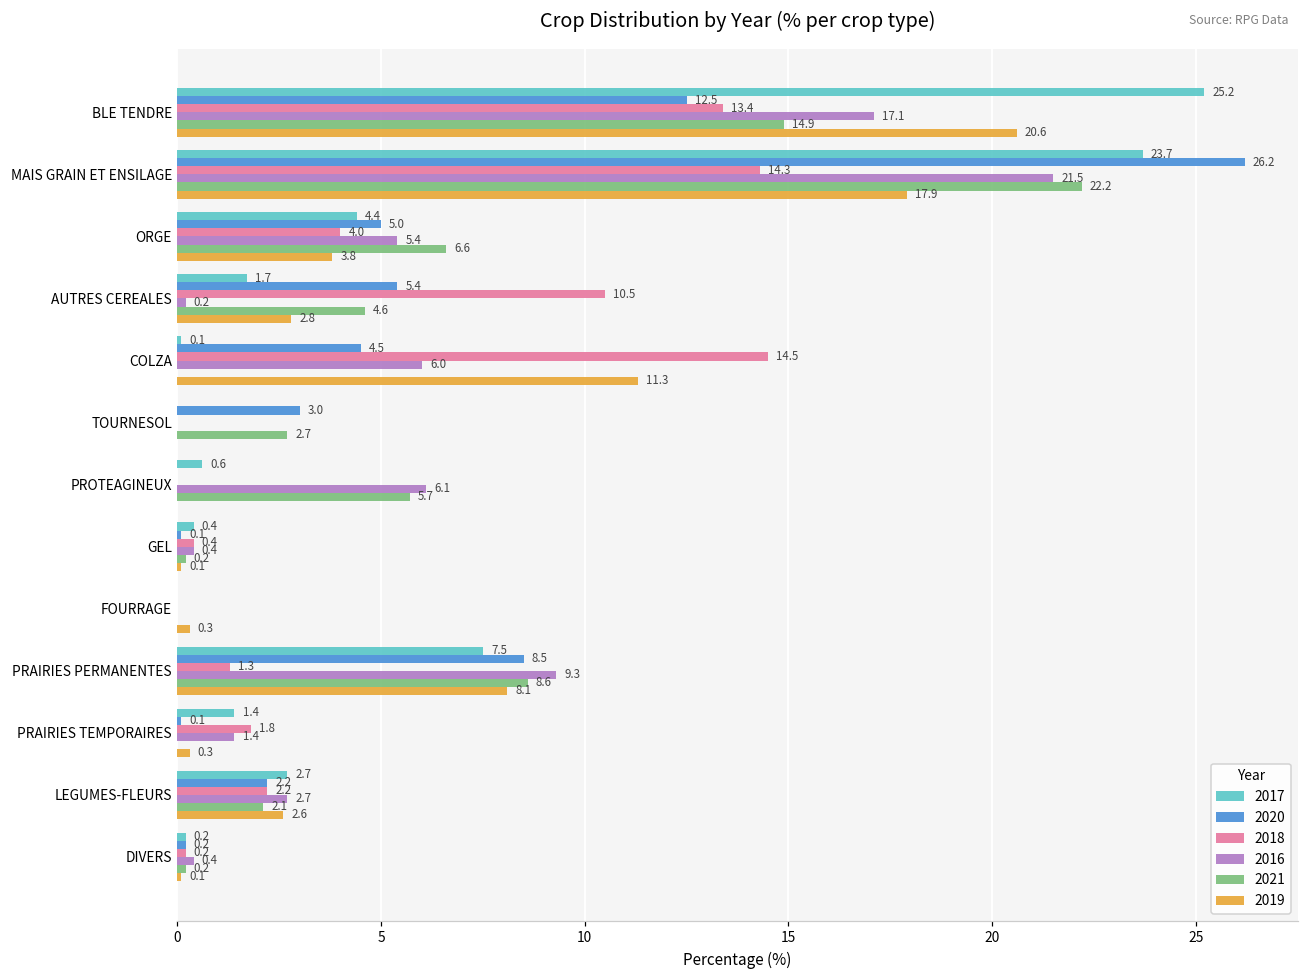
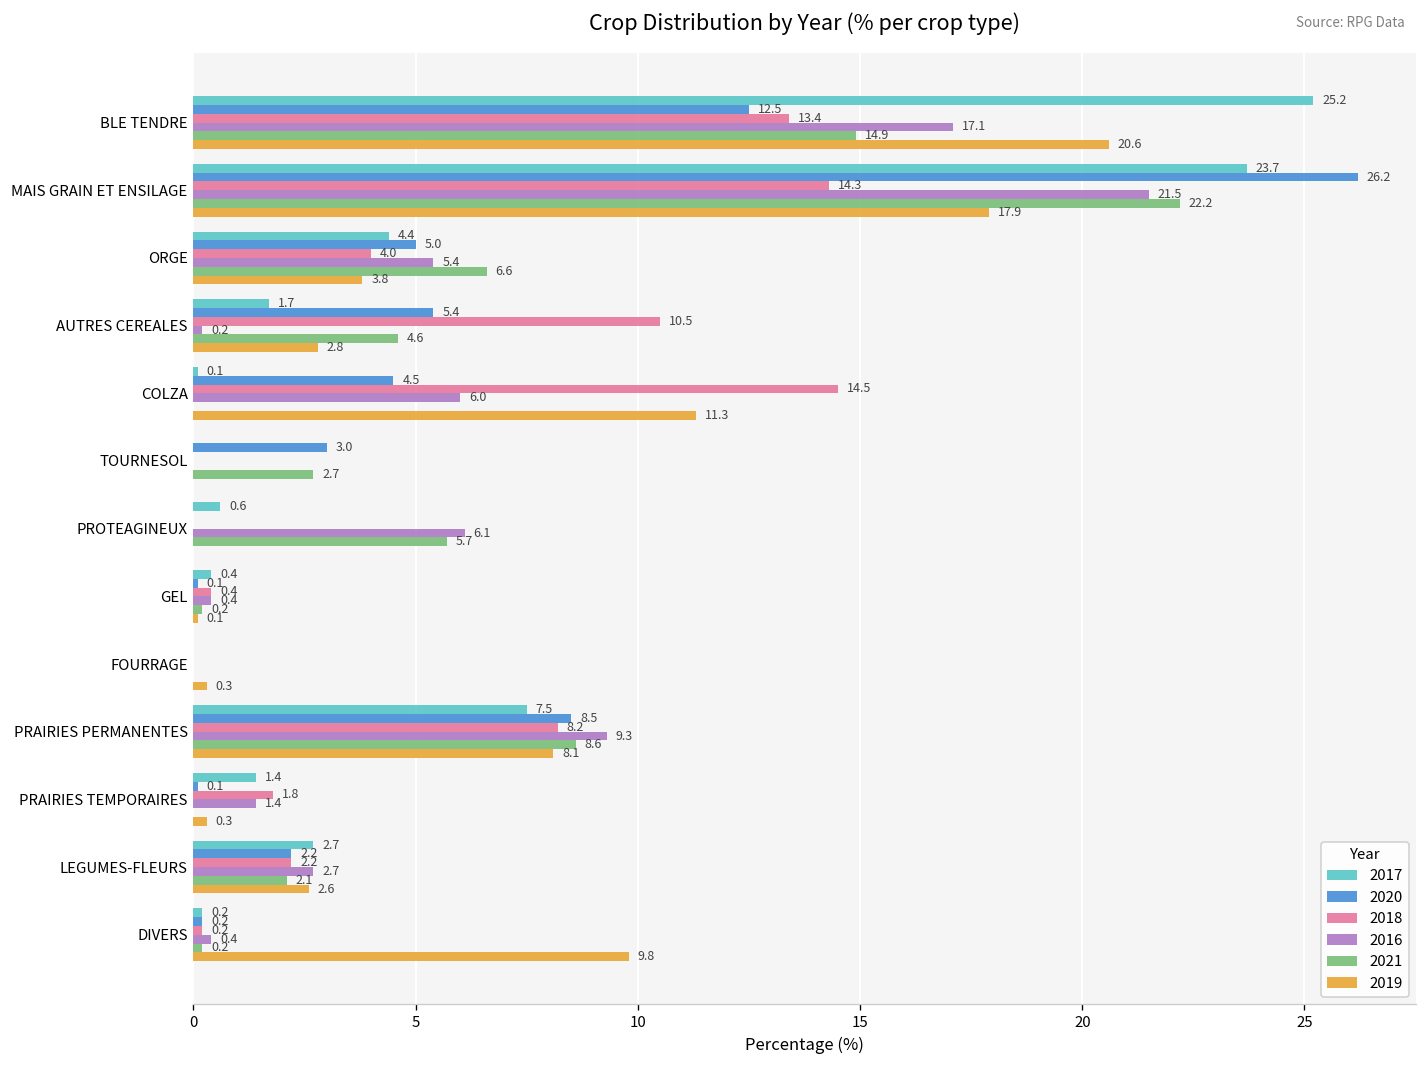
  {
    "2017": {
      "BLE TENDRE": 25.2,
      "MAIS GRAIN ET ENSILAGE": 23.7,
      "ORGE": 4.4,
      "AUTRES CEREALES": 1.7,
      "COLZA": 0.1,
      "PROTEAGINEUX": 0.6,
      "GEL": 0.4,
      "PRAIRIES PERMANENTES": 7.5,
      "PRAIRIES TEMPORAIRES": 1.4,
      "LEGUMES-FLEURS": 2.7
    },
    "2020": {
      "BLE TENDRE": 12.5,
      "MAIS GRAIN ET ENSILAGE": 26.2,
      "ORGE": 5.0,
      "AUTRES CEREALES": 5.4,
      "COLZA": 4.5,
      "TOURNESOL": 3.0,
      "GEL": 0.1,
      "PRAIRIES PERMANENTES": 8.5,
      "PRAIRIES TEMPORAIRES": 0.1
    },
    "2018": {
      "BLE TENDRE": 13.4,
      "MAIS GRAIN ET ENSILAGE": 14.3,
      "ORGE": 4.0,
      "AUTRES CEREALES": 10.5,
      "COLZA": 14.5,
-     "PRAIRIES PERMANENTES": 1.3,
+     "PRAIRIES PERMANENTES": 8.2,
      "PRAIRIES TEMPORAIRES": 1.8
    },
    "2016": {
      "BLE TENDRE": 17.1,
      "MAIS GRAIN ET ENSILAGE": 21.5,
      "ORGE": 5.4,
      "AUTRES CEREALES": 0.2,
      "COLZA": 6.0,
      "PROTEAGINEUX": 6.1,
      "PRAIRIES PERMANENTES": 9.3,
      "PRAIRIES TEMPORAIRES": 1.4,
      "LEGUMES-FLEURS": 2.7,
      "DIVERS": 0.4
    },
    "2021": {
      "BLE TENDRE": 14.9,
      "MAIS GRAIN ET ENSILAGE": 22.2,
      "ORGE": 6.6,
      "AUTRES CEREALES": 4.6,
      "TOURNESOL": 2.7,
      "PROTEAGINEUX": 5.7,
      "PRAIRIES PERMANENTES": 8.6,
      "LEGUMES-FLEURS": 2.1,
      "DIVERS": 0.2
    },
    "2019": {
      "BLE TENDRE": 20.6,
      "MAIS GRAIN ET ENSILAGE": 17.9,
      "ORGE": 3.8,
      "AUTRES CEREALES": 2.8,
      "COLZA": 11.3,
      "FOURRAGE": 0.3,
      "PRAIRIES PERMANENTES": 8.1,
      "PRAIRIES TEMPORAIRES": 0.3,
      "LEGUMES-FLEURS": 2.6,
-     "DIVERS": 0.1
+     "DIVERS": 9.8
    }
  }
